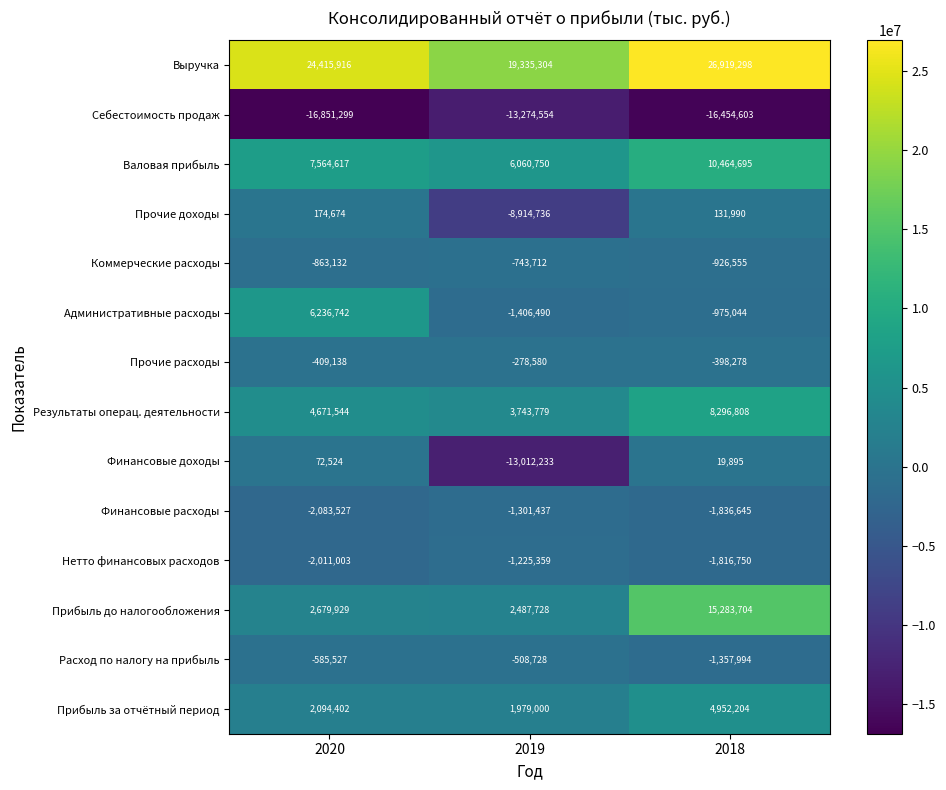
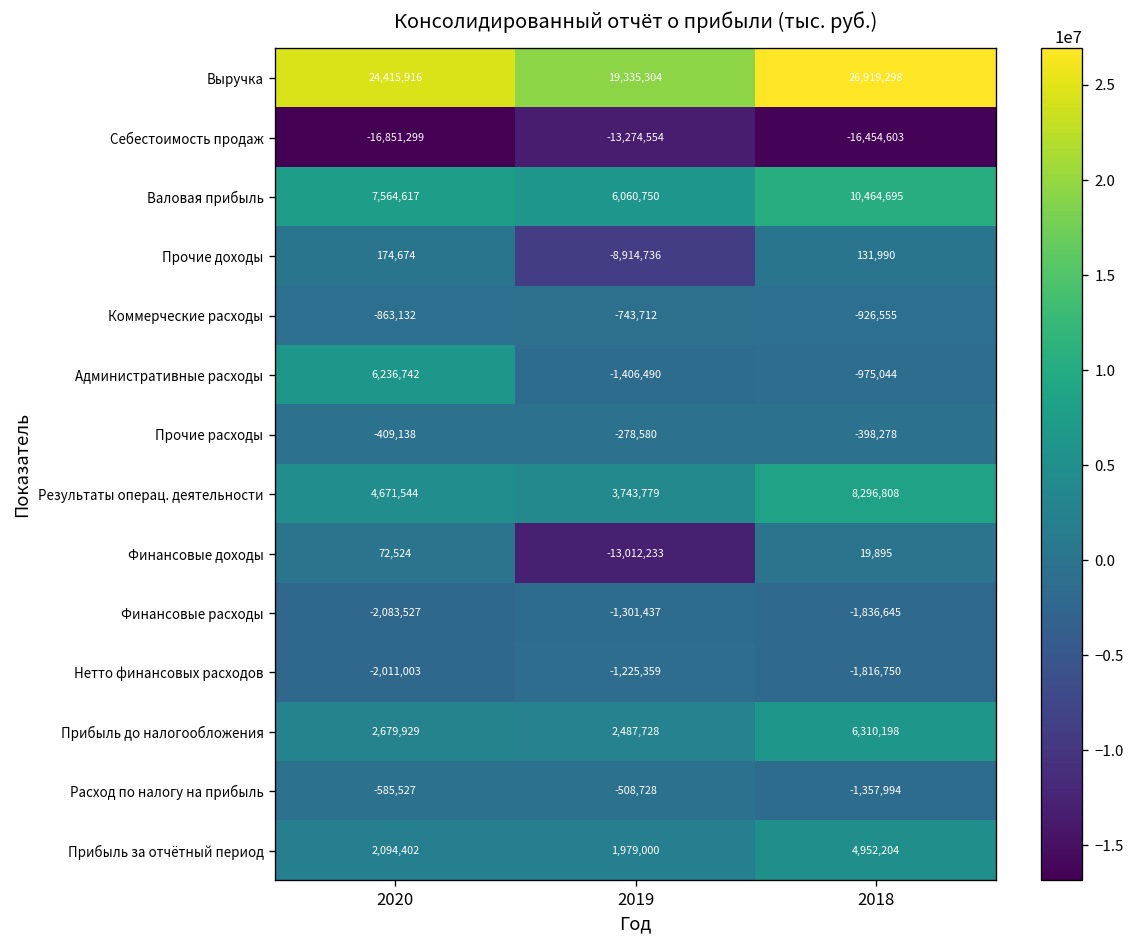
  {
    "Выручка": {
      "2020": "24,415,916",
      "2019": "19,335,304",
      "2018": "26,919,298"
    },
    "Себестоимость продаж": {
      "2020": "-16,851,299",
      "2019": "-13,274,554",
      "2018": "-16,454,603"
    },
    "Валовая прибыль": {
      "2020": "7,564,617",
      "2019": "6,060,750",
      "2018": "10,464,695"
    },
    "Прочие доходы": {
      "2020": "174,674",
      "2019": "-8,914,736",
      "2018": "131,990"
    },
    "Коммерческие расходы": {
      "2020": "-863,132",
      "2019": "-743,712",
      "2018": "-926,555"
    },
    "Административные расходы": {
      "2020": "6,236,742",
      "2019": "-1,406,490",
      "2018": "-975,044"
    },
    "Прочие расходы": {
      "2020": "-409,138",
      "2019": "-278,580",
      "2018": "-398,278"
    },
    "Результаты операц. деятельности": {
      "2020": "4,671,544",
      "2019": "3,743,779",
      "2018": "8,296,808"
    },
    "Финансовые доходы": {
      "2020": "72,524",
      "2019": "-13,012,233",
      "2018": "19,895"
    },
    "Финансовые расходы": {
      "2020": "-2,083,527",
      "2019": "-1,301,437",
      "2018": "-1,836,645"
    },
    "Нетто финансовых расходов": {
      "2020": "-2,011,003",
      "2019": "-1,225,359",
      "2018": "-1,816,750"
    },
    "Прибыль до налогообложения": {
      "2020": "2,679,929",
      "2019": "2,487,728",
-     "2018": "15,283,704"
+     "2018": "6,310,198"
    },
    "Расход по налогу на прибыль": {
      "2020": "-585,527",
      "2019": "-508,728",
      "2018": "-1,357,994"
    },
    "Прибыль за отчётный период": {
      "2020": "2,094,402",
      "2019": "1,979,000",
      "2018": "4,952,204"
    }
  }
